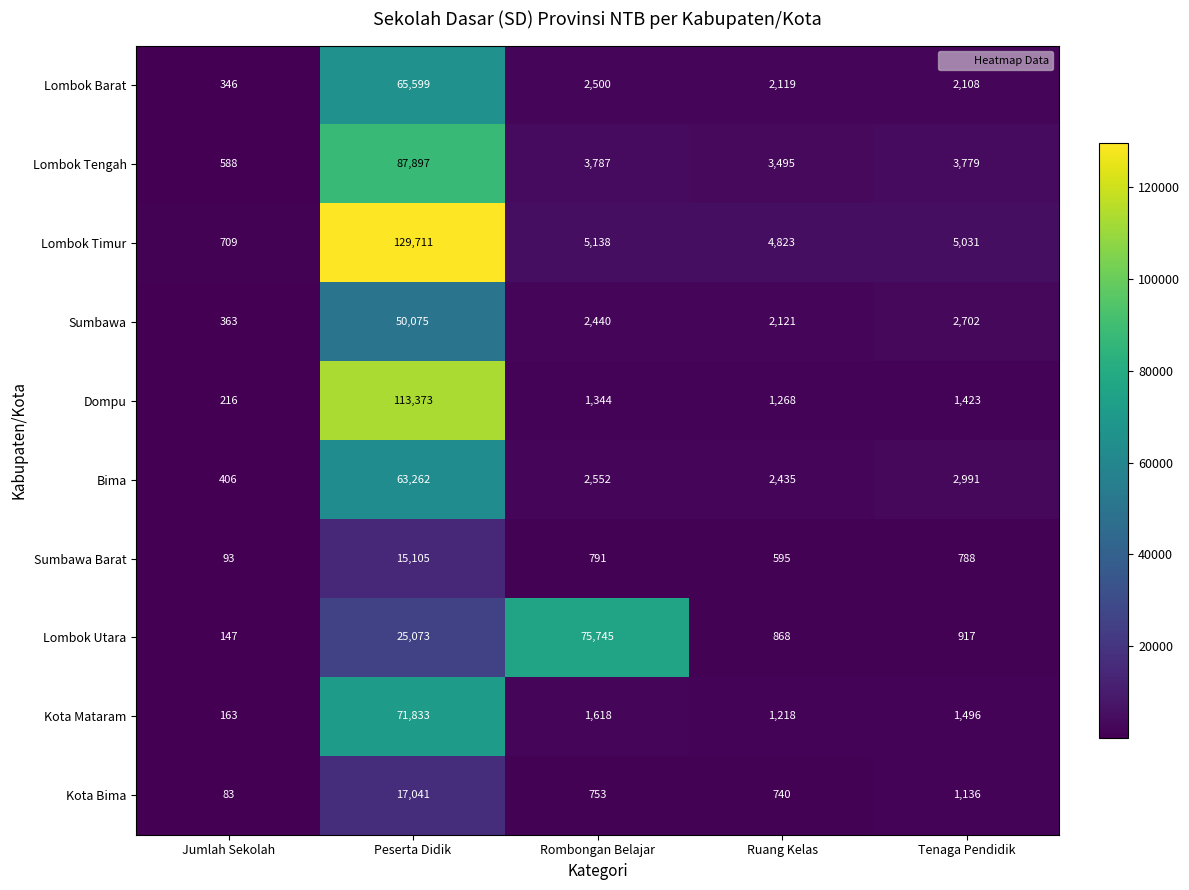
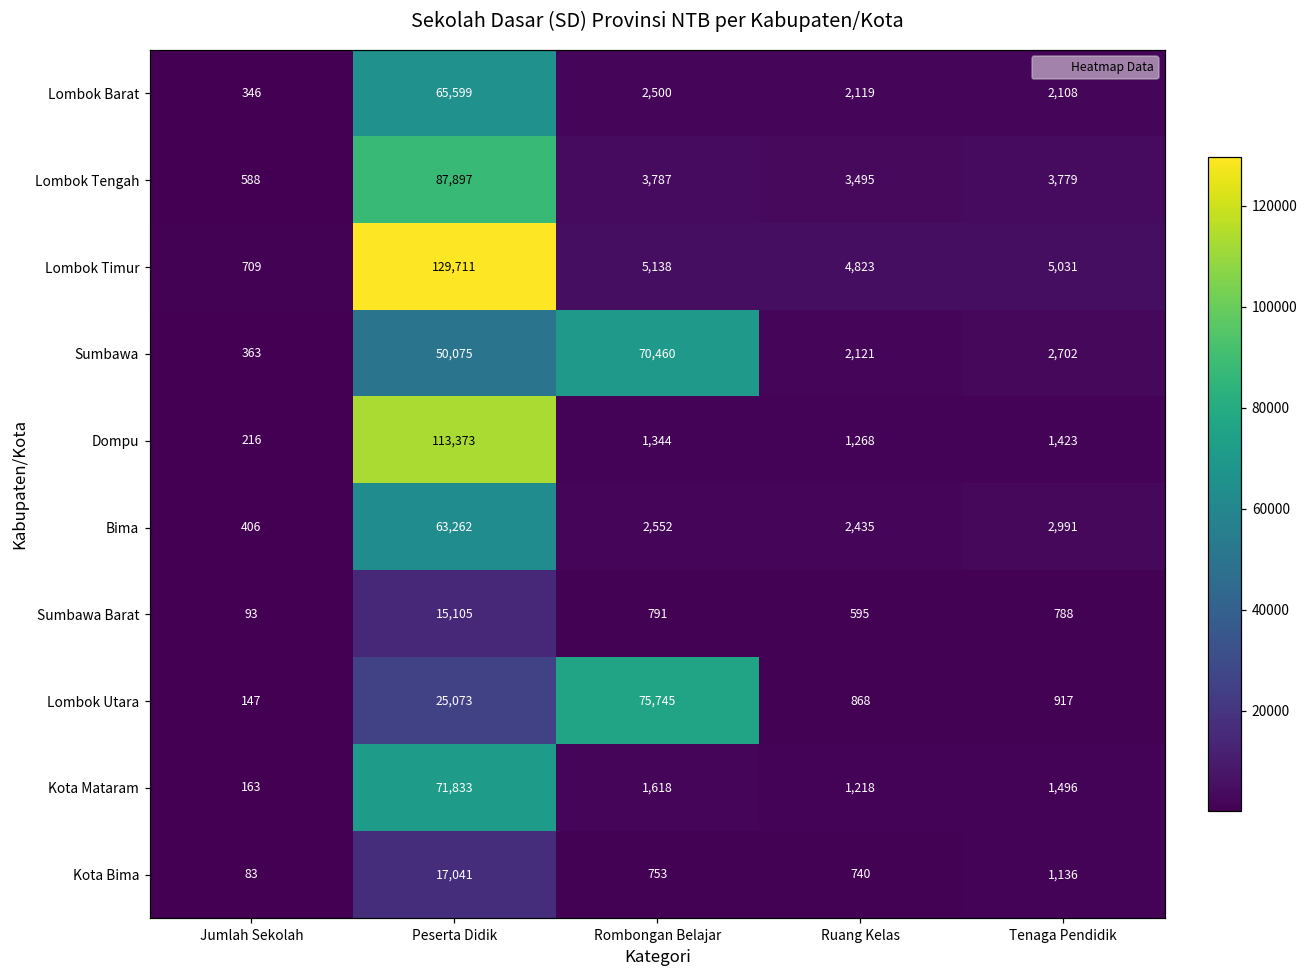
  {
    "Lombok Barat": {
      "Jumlah Sekolah": "346",
      "Peserta Didik": "65,599",
      "Rombongan Belajar": "2,500",
      "Ruang Kelas": "2,119",
      "Tenaga Pendidik": "2,108"
    },
    "Lombok Tengah": {
      "Jumlah Sekolah": "588",
      "Peserta Didik": "87,897",
      "Rombongan Belajar": "3,787",
      "Ruang Kelas": "3,495",
      "Tenaga Pendidik": "3,779"
    },
    "Lombok Timur": {
      "Jumlah Sekolah": "709",
      "Peserta Didik": "129,711",
      "Rombongan Belajar": "5,138",
      "Ruang Kelas": "4,823",
      "Tenaga Pendidik": "5,031"
    },
    "Sumbawa": {
      "Jumlah Sekolah": "363",
      "Peserta Didik": "50,075",
-     "Rombongan Belajar": "2,440",
+     "Rombongan Belajar": "70,460",
      "Ruang Kelas": "2,121",
      "Tenaga Pendidik": "2,702"
    },
    "Dompu": {
      "Jumlah Sekolah": "216",
      "Peserta Didik": "113,373",
      "Rombongan Belajar": "1,344",
      "Ruang Kelas": "1,268",
      "Tenaga Pendidik": "1,423"
    },
    "Bima": {
      "Jumlah Sekolah": "406",
      "Peserta Didik": "63,262",
      "Rombongan Belajar": "2,552",
      "Ruang Kelas": "2,435",
      "Tenaga Pendidik": "2,991"
    },
    "Sumbawa Barat": {
      "Jumlah Sekolah": "93",
      "Peserta Didik": "15,105",
      "Rombongan Belajar": "791",
      "Ruang Kelas": "595",
      "Tenaga Pendidik": "788"
    },
    "Lombok Utara": {
      "Jumlah Sekolah": "147",
      "Peserta Didik": "25,073",
      "Rombongan Belajar": "75,745",
      "Ruang Kelas": "868",
      "Tenaga Pendidik": "917"
    },
    "Kota Mataram": {
      "Jumlah Sekolah": "163",
      "Peserta Didik": "71,833",
      "Rombongan Belajar": "1,618",
      "Ruang Kelas": "1,218",
      "Tenaga Pendidik": "1,496"
    },
    "Kota Bima": {
      "Jumlah Sekolah": "83",
      "Peserta Didik": "17,041",
      "Rombongan Belajar": "753",
      "Ruang Kelas": "740",
      "Tenaga Pendidik": "1,136"
    }
  }
